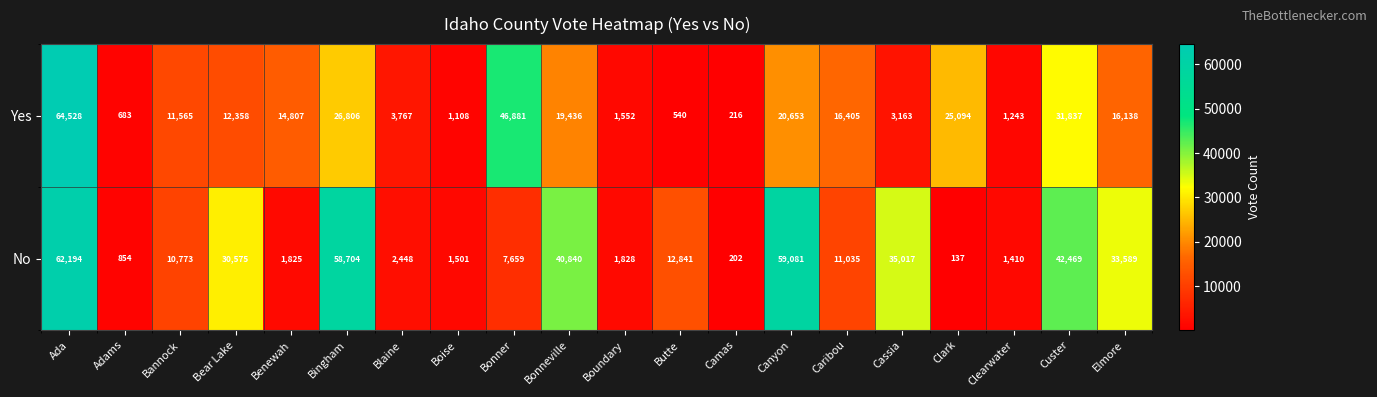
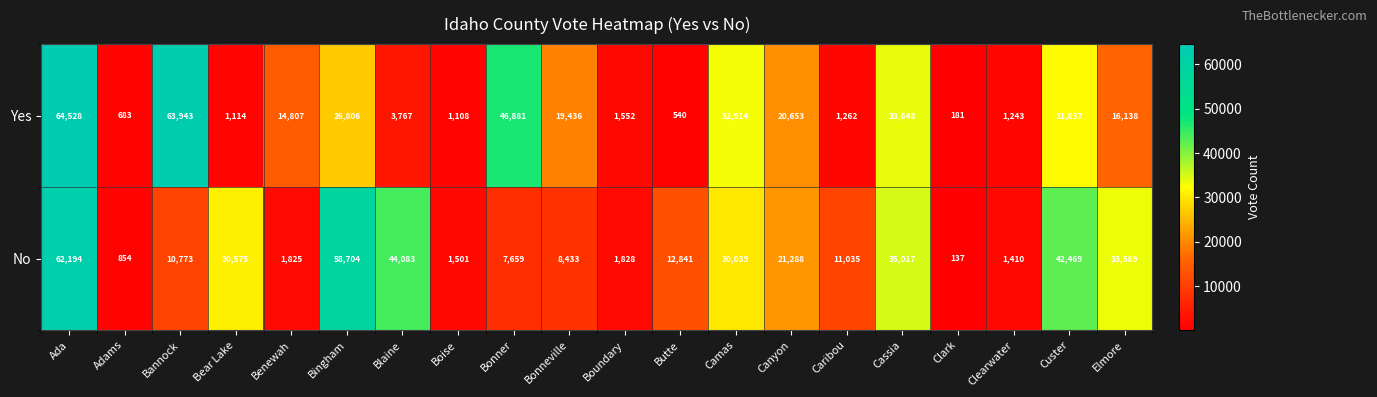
  {
    "Yes": {
      "Ada": "64,528",
      "Adams": "683",
-     "Bannock": "11,565",
-     "Bear Lake": "12,358",
+     "Bannock": "63,943",
+     "Bear Lake": "1,114",
      "Benewah": "14,807",
      "Bingham": "26,806",
      "Blaine": "3,767",
      "Boise": "1,108",
      "Bonner": "46,881",
      "Bonneville": "19,436",
      "Boundary": "1,552",
      "Butte": "540",
-     "Camas": "216",
+     "Camas": "32,914",
      "Canyon": "20,653",
-     "Caribou": "16,405",
-     "Cassia": "3,163",
-     "Clark": "25,094",
+     "Caribou": "1,262",
+     "Cassia": "33,648",
+     "Clark": "181",
      "Clearwater": "1,243",
      "Custer": "31,837",
      "Elmore": "16,138"
    },
    "No": {
      "Ada": "62,194",
      "Adams": "854",
      "Bannock": "10,773",
      "Bear Lake": "30,575",
      "Benewah": "1,825",
      "Bingham": "58,704",
-     "Blaine": "2,448",
+     "Blaine": "44,083",
      "Boise": "1,501",
      "Bonner": "7,659",
-     "Bonneville": "40,840",
+     "Bonneville": "8,433",
      "Boundary": "1,828",
      "Butte": "12,841",
-     "Camas": "202",
-     "Canyon": "59,081",
+     "Camas": "30,039",
+     "Canyon": "21,288",
      "Caribou": "11,035",
      "Cassia": "35,017",
      "Clark": "137",
      "Clearwater": "1,410",
      "Custer": "42,469",
      "Elmore": "33,589"
    }
  }
